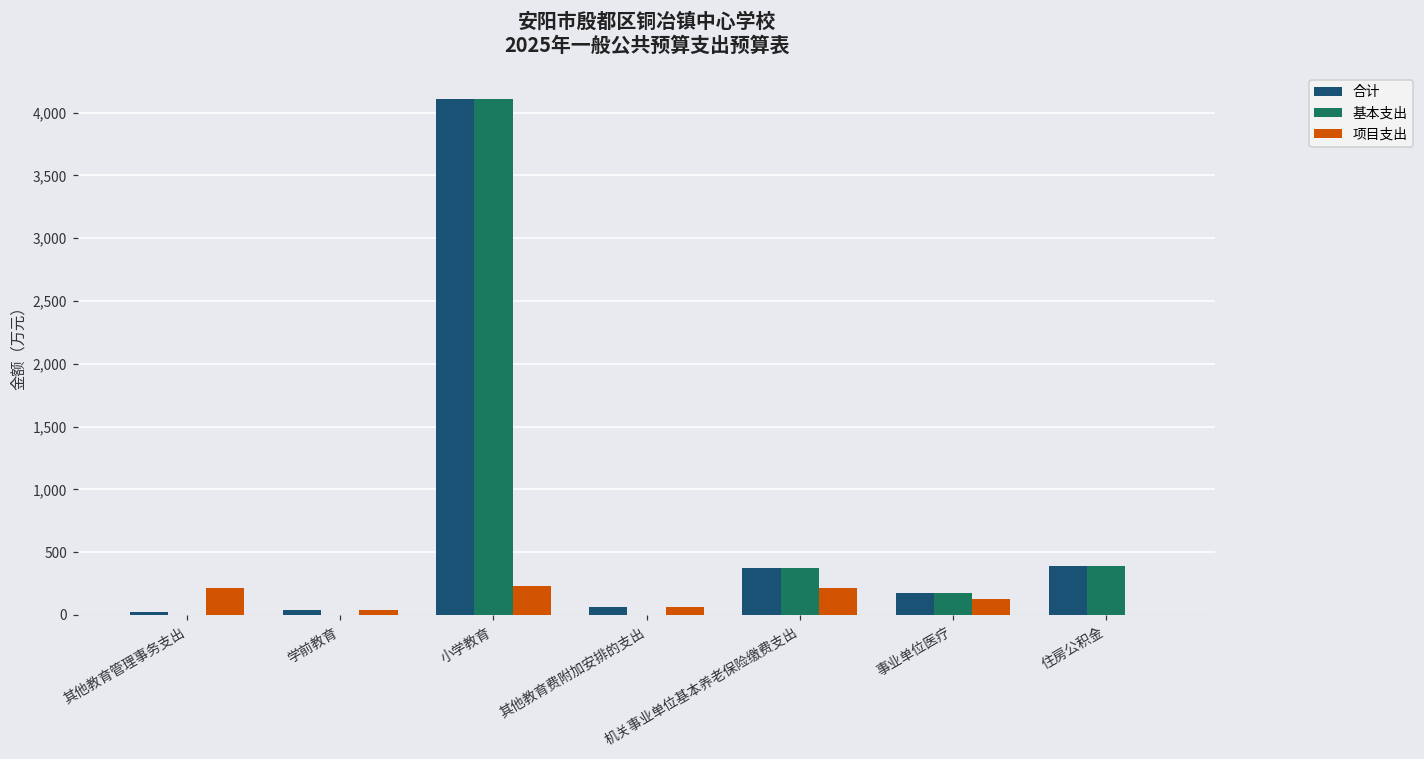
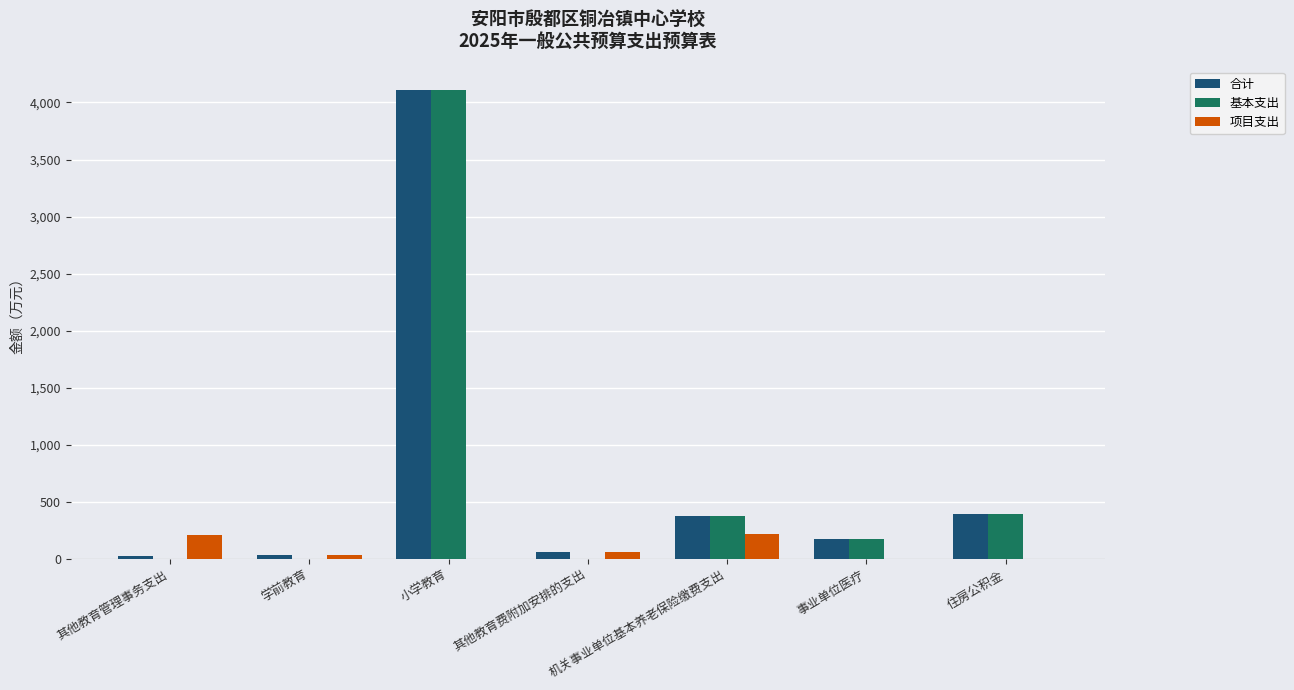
  {
    "项目支出": {
      "其他教育管理事务支出": 210,
      "学前教育": 40,
-     "小学教育": 230,
+     "小学教育": 0,
      "其他教育费附加安排的支出": 60,
      "机关事业单位基本养老保险缴费支出": 220,
-     "事业单位医疗": 120,
+     "事业单位医疗": 0,
      "住房公积金": 0
    }
  }
